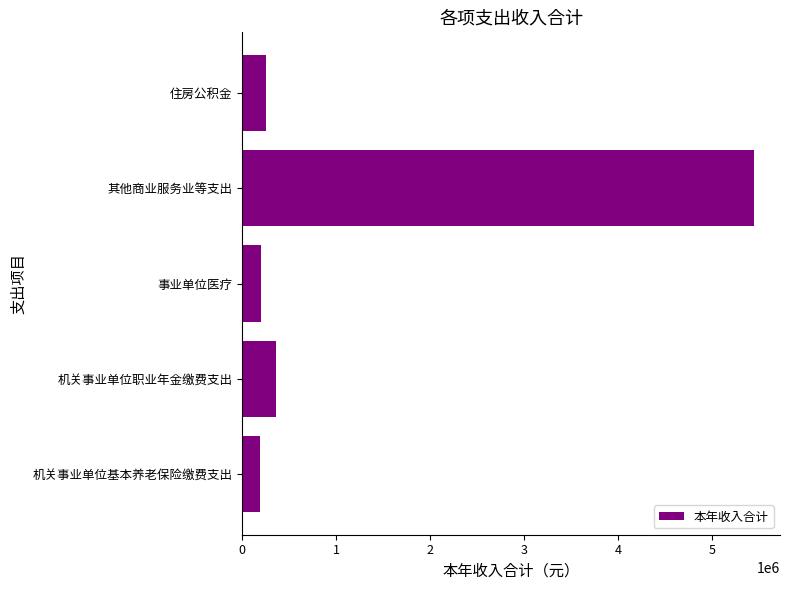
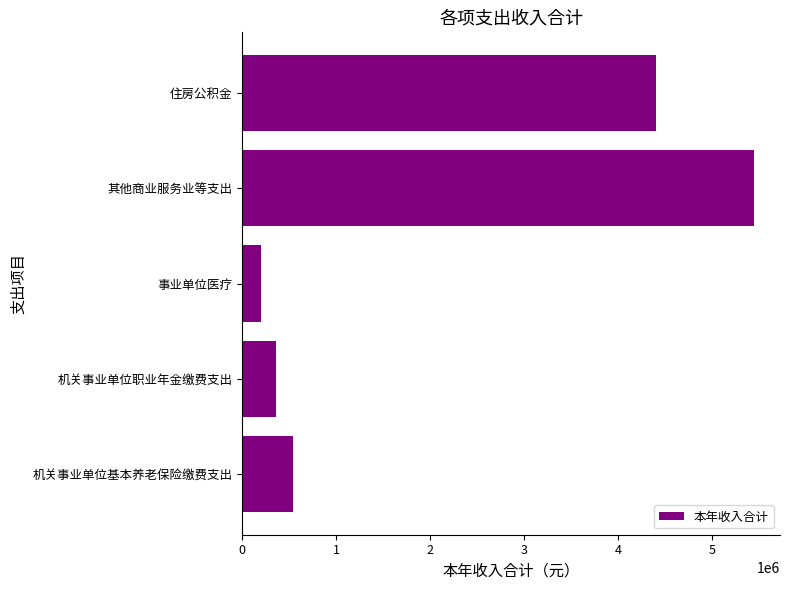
  {
-   "住房公积金": 300000,
+   "住房公积金": 4400000,
    "其他商业服务业等支出": 5400000,
    "事业单位医疗": 200000,
    "机关事业单位职业年金缴费支出": 400000,
-   "机关事业单位基本养老保险缴费支出": 200000
+   "机关事业单位基本养老保险缴费支出": 500000
  }
